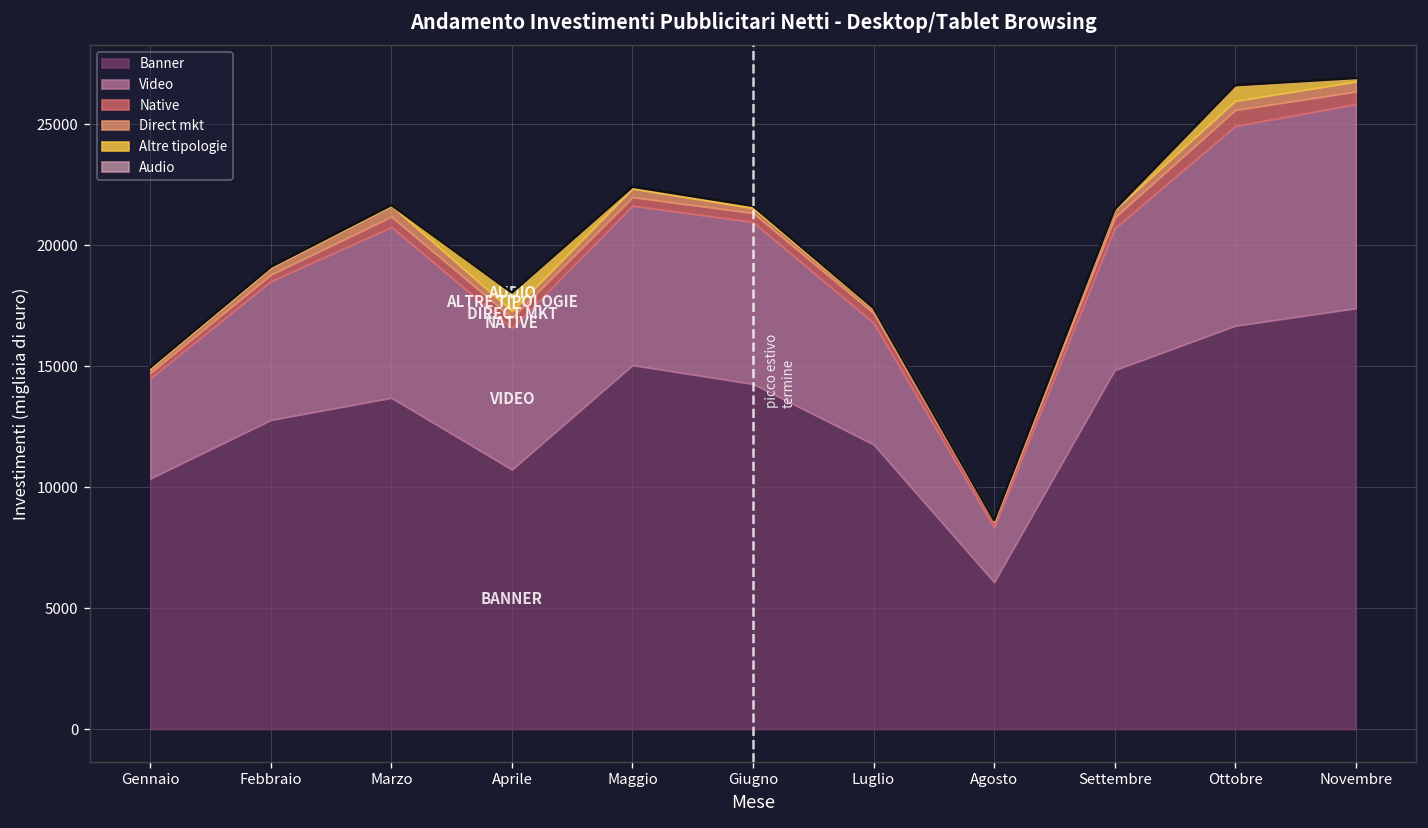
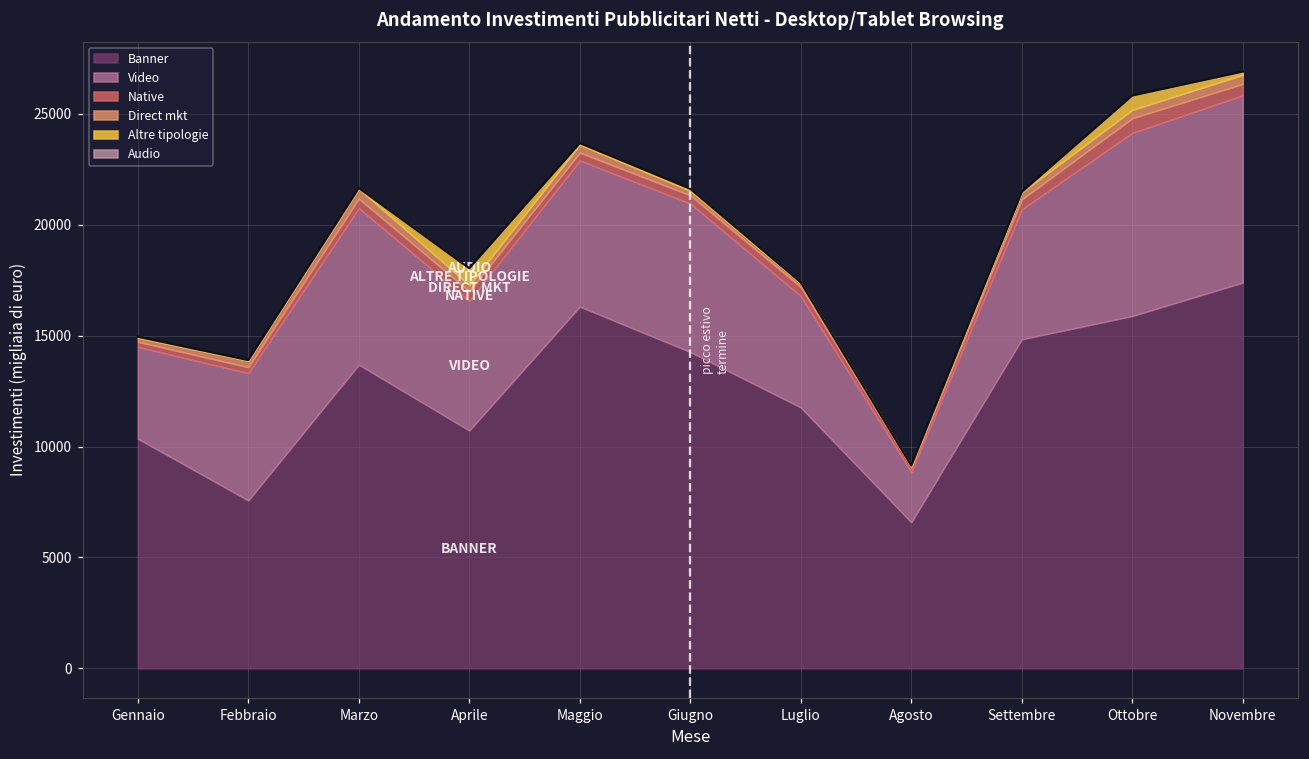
  {
    "Banner": {
      "Gennaio": 10400,
-     "Febbraio": 12800,
+     "Febbraio": 7600,
      "Marzo": 13700,
      "Aprile": 10700,
-     "Maggio": 15000,
+     "Maggio": 16300,
      "Giugno": 14300,
      "Luglio": 11800,
-     "Agosto": 6100,
+     "Agosto": 6600,
      "Settembre": 14800,
-     "Ottobre": 16700,
+     "Ottobre": 15900,
      "Novembre": 17400
    }
  }
